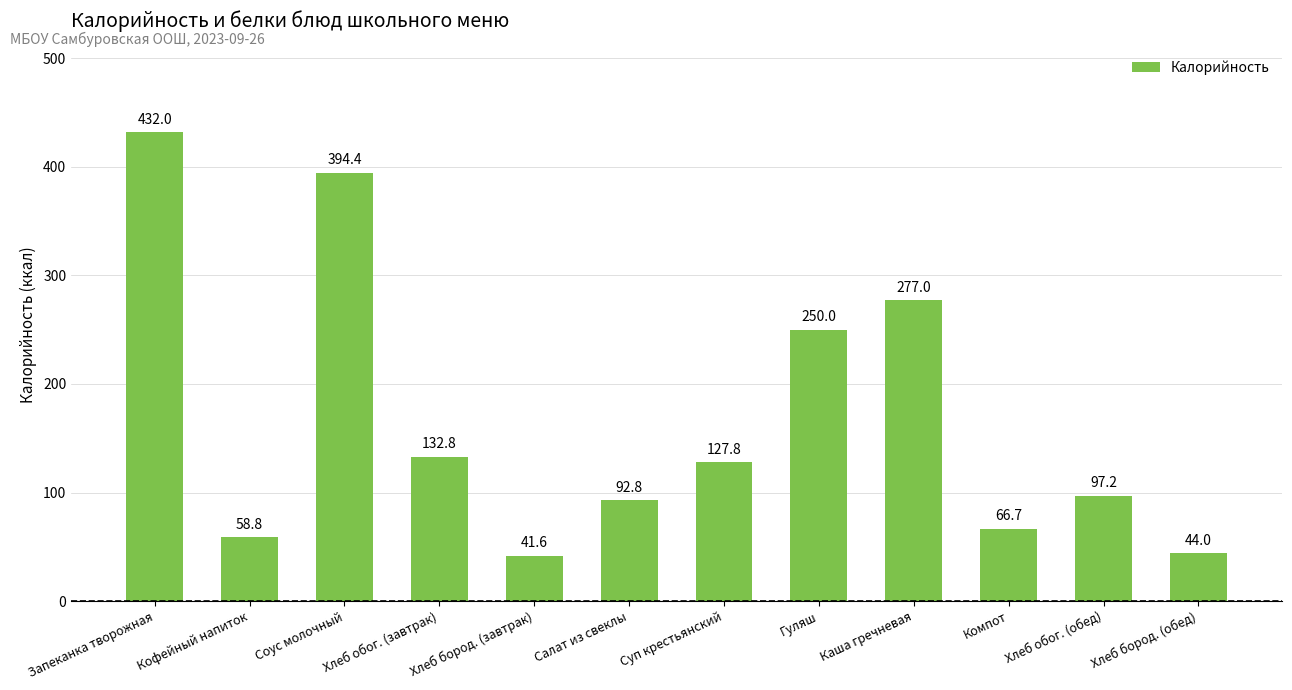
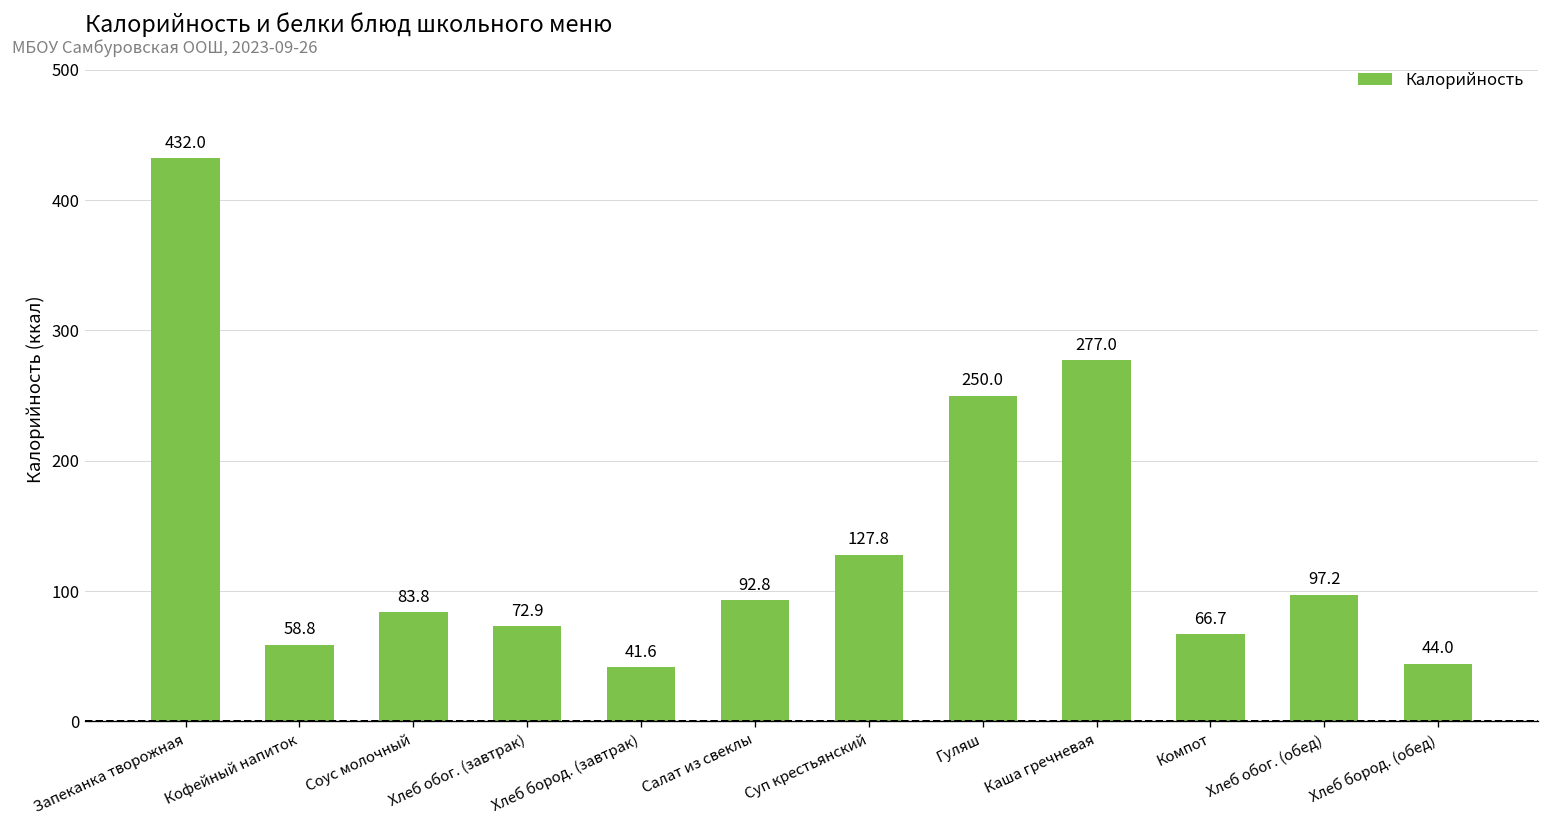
  {
    "Запеканка творожная": 432.0,
    "Кофейный напиток": 58.8,
-   "Соус молочный": 394.4,
-   "Хлеб обог. (завтрак)": 132.8,
+   "Соус молочный": 83.8,
+   "Хлеб обог. (завтрак)": 72.9,
    "Хлеб бород. (завтрак)": 41.6,
    "Салат из свеклы": 92.8,
    "Суп крестьянский": 127.8,
    "Гуляш": 250.0,
    "Каша гречневая": 277.0,
    "Компот": 66.7,
    "Хлеб обог. (обед)": 97.2,
    "Хлеб бород. (обед)": 44.0
  }
